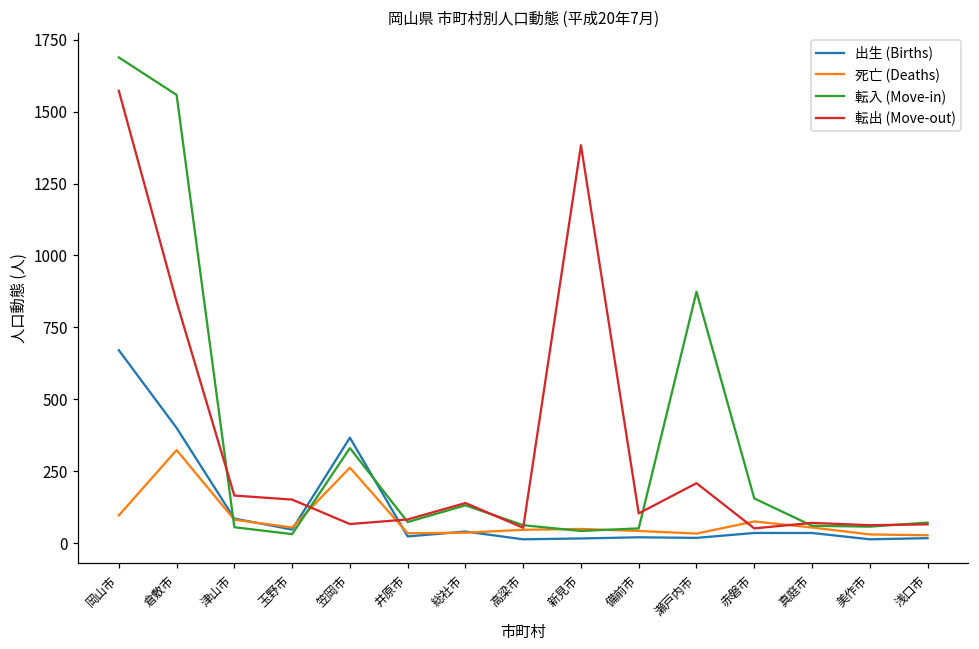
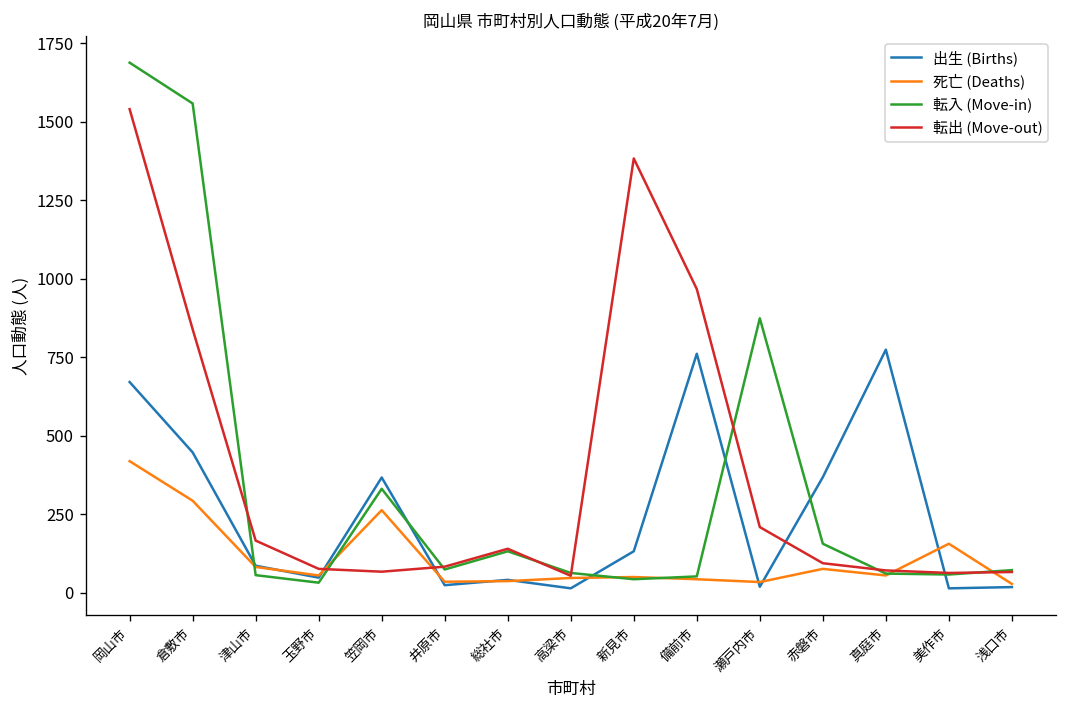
  {
    "出生 (Births)": {
      "岡山市": 670,
-     "倉敷市": 400,
+     "倉敷市": 450,
      "笠岡市": 370,
      "井原市": 20,
      "高梁市": 10,
-     "新見市": 20,
-     "備前市": 20,
+     "新見市": 130,
+     "備前市": 760,
      "瀬戸内市": 20,
-     "赤磐市": 40,
-     "真庭市": 40,
+     "赤磐市": 370,
+     "真庭市": 770,
      "美作市": 10,
      "浅口市": 20
    },
    "死亡 (Deaths)": {
-     "岡山市": 100,
-     "倉敷市": 320,
+     "岡山市": 420,
+     "倉敷市": 290,
      "笠岡市": 260,
      "井原市": 40,
      "瀬戸内市": 30,
      "赤磐市": 80,
-     "美作市": 30,
+     "美作市": 160,
      "浅口市": 30
    },
    "転入 (Move-in)": {
      "岡山市": 1690,
      "倉敷市": 1560,
      "津山市": 60,
      "玉野市": 30,
      "笠岡市": 330,
      "瀬戸内市": 870,
      "赤磐市": 160
    },
    "転出 (Move-out)": {
-     "岡山市": 1570,
+     "岡山市": 1540,
      "倉敷市": 840,
      "津山市": 170,
-     "玉野市": 150,
+     "玉野市": 80,
      "笠岡市": 70,
      "新見市": 1380,
-     "備前市": 100,
+     "備前市": 970,
      "瀬戸内市": 210,
-     "赤磐市": 50,
+     "赤磐市": 90,
      "真庭市": 70
    }
  }
